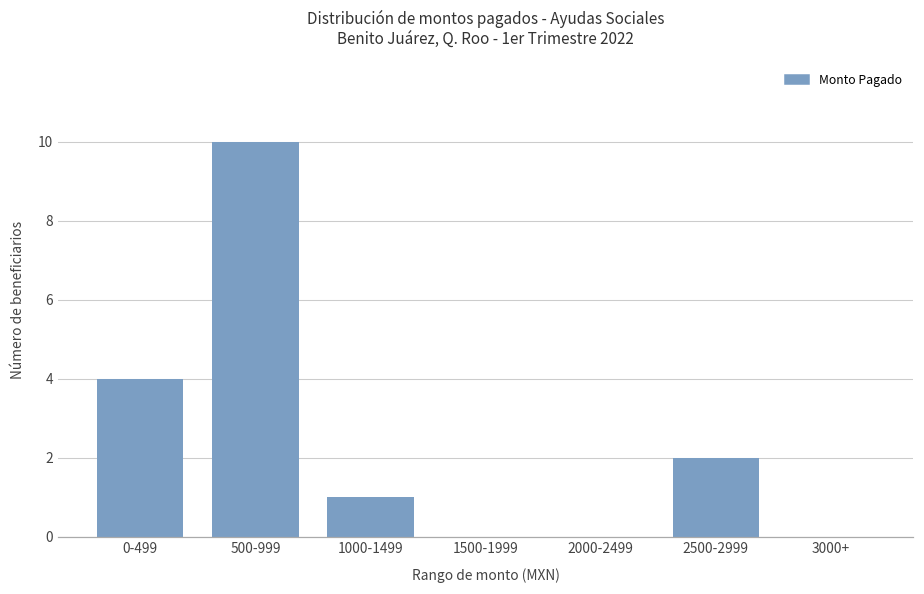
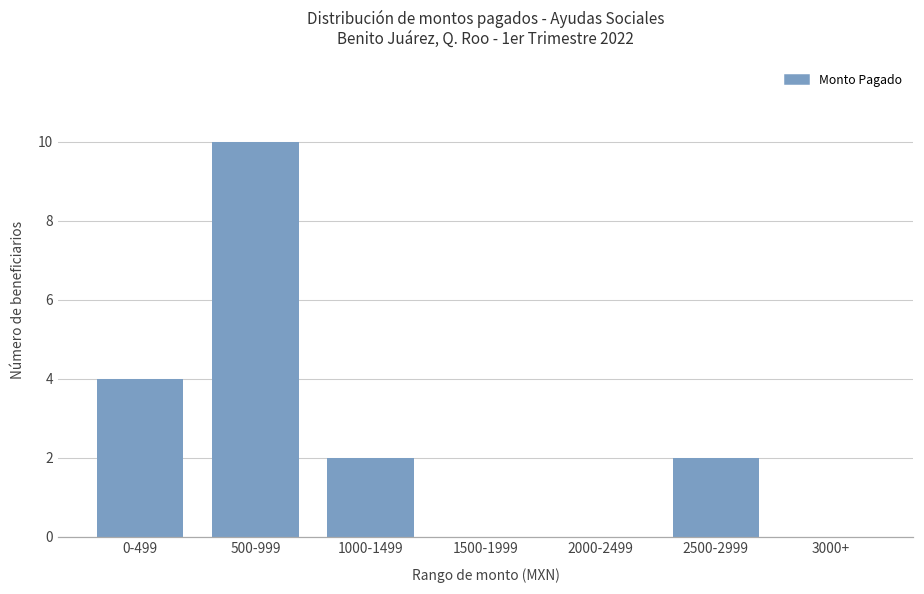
  {
    "0-499": 4,
    "500-999": 10,
-   "1000-1499": 1,
+   "1000-1499": 2,
    "1500-1999": 0,
    "2000-2499": 0,
    "2500-2999": 2,
    "3000+": 0
  }
